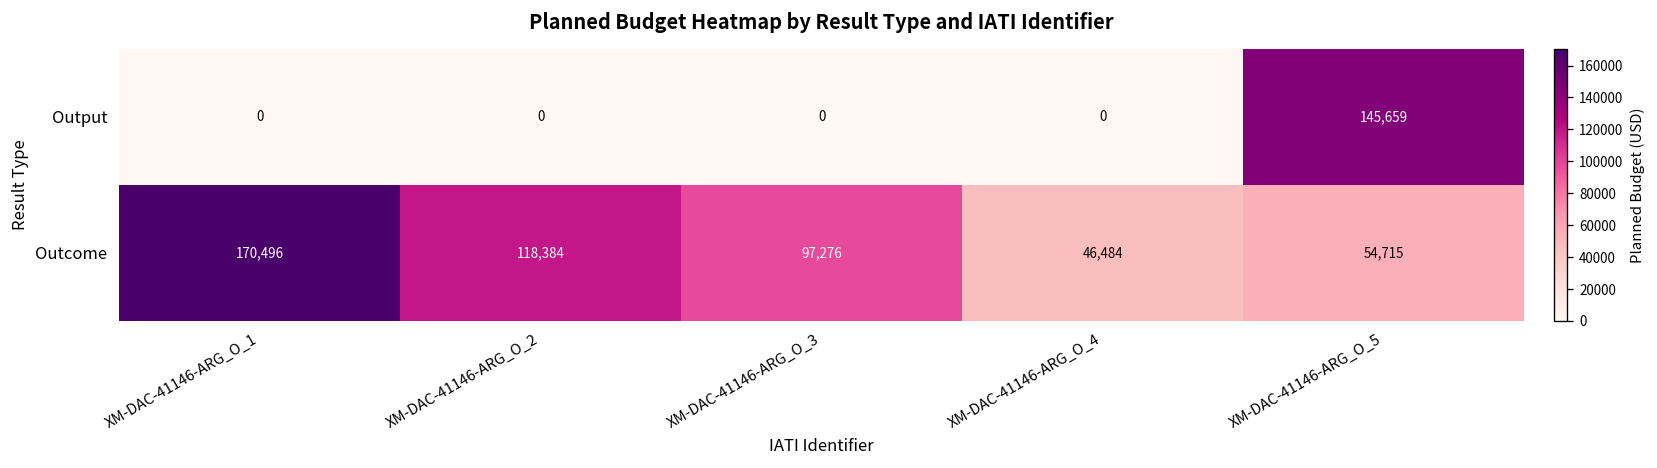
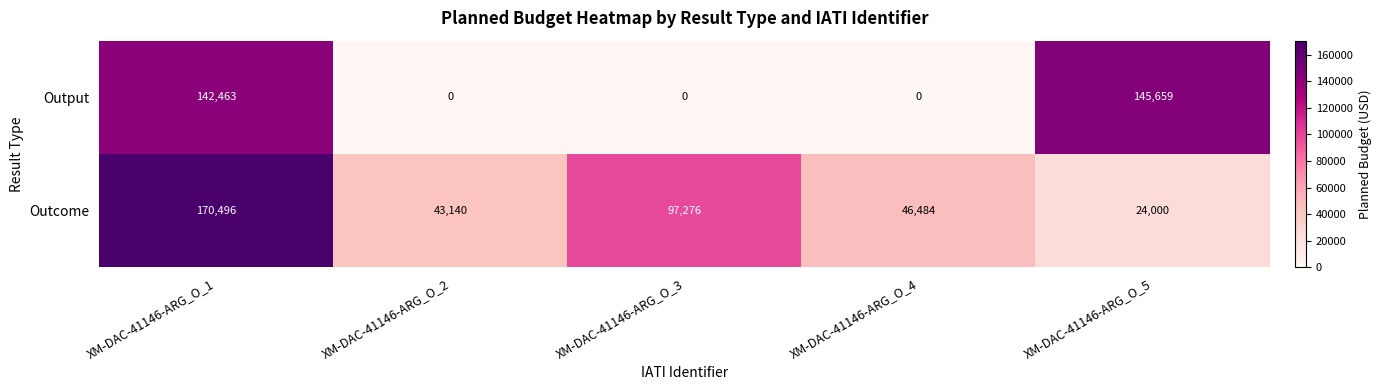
  {
    "Output": {
-     "XM-DAC-41146-ARG_O_1": "0",
+     "XM-DAC-41146-ARG_O_1": "142,463",
      "XM-DAC-41146-ARG_O_2": "0",
      "XM-DAC-41146-ARG_O_3": "0",
      "XM-DAC-41146-ARG_O_4": "0",
      "XM-DAC-41146-ARG_O_5": "145,659"
    },
    "Outcome": {
      "XM-DAC-41146-ARG_O_1": "170,496",
-     "XM-DAC-41146-ARG_O_2": "118,384",
+     "XM-DAC-41146-ARG_O_2": "43,140",
      "XM-DAC-41146-ARG_O_3": "97,276",
      "XM-DAC-41146-ARG_O_4": "46,484",
-     "XM-DAC-41146-ARG_O_5": "54,715"
+     "XM-DAC-41146-ARG_O_5": "24,000"
    }
  }
